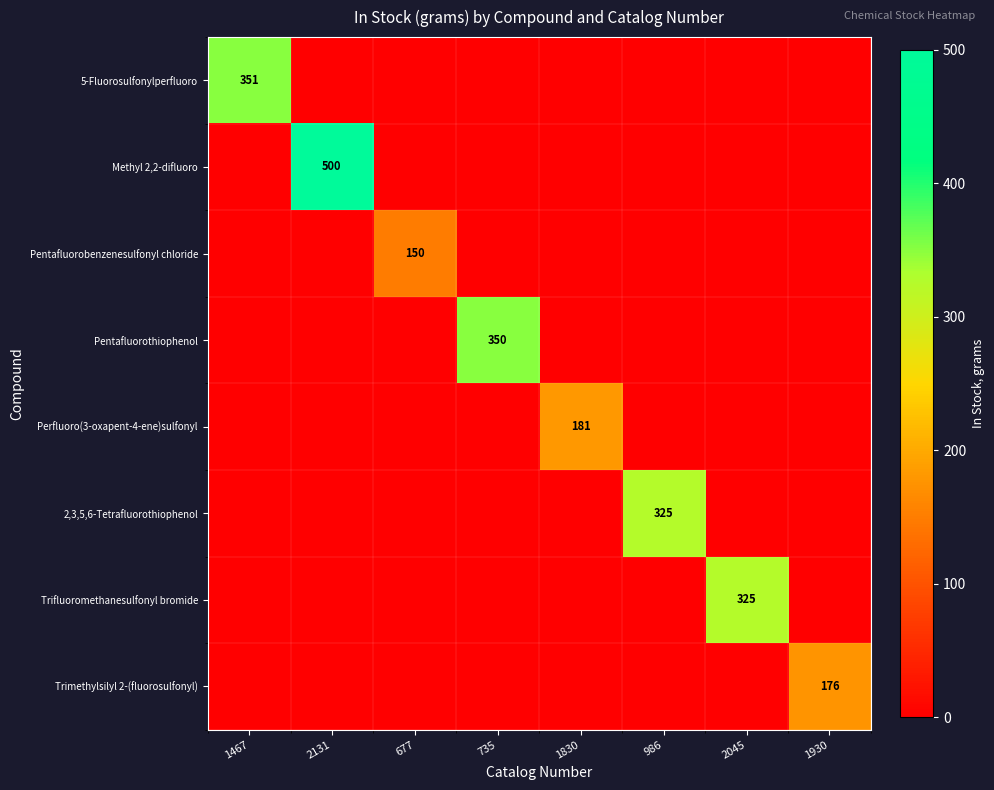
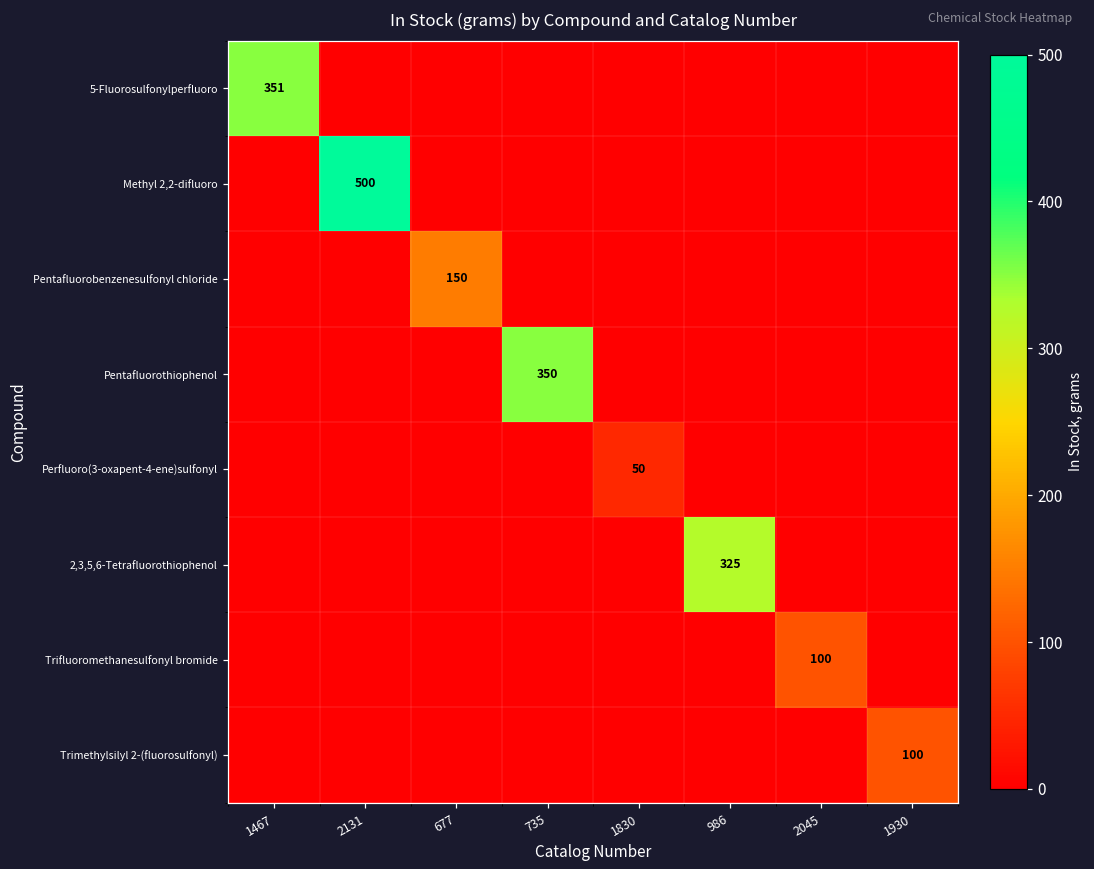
  {
    "5-Fluorosulfonylperfluoro": {
      "1467": 351
    },
    "Methyl 2,2-difluoro": {
      "2131": 500
    },
    "Pentafluorobenzenesulfonyl chloride": {
      "677": 150
    },
    "Pentafluorothiophenol": {
      "735": 350
    },
    "Perfluoro(3-oxapent-4-ene)sulfonyl": {
-     "1830": 181
+     "1830": 50
    },
    "2,3,5,6-Tetrafluorothiophenol": {
      "986": 325
    },
    "Trifluoromethanesulfonyl bromide": {
-     "2045": 325
+     "2045": 100
    },
    "Trimethylsilyl 2-(fluorosulfonyl)": {
-     "1930": 176
+     "1930": 100
    }
  }
